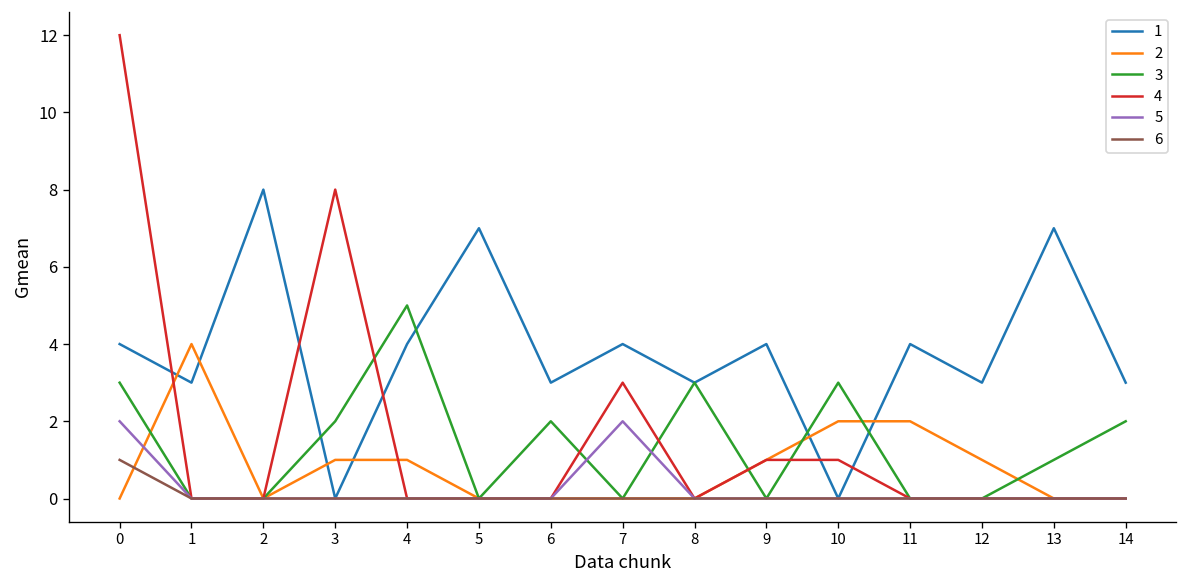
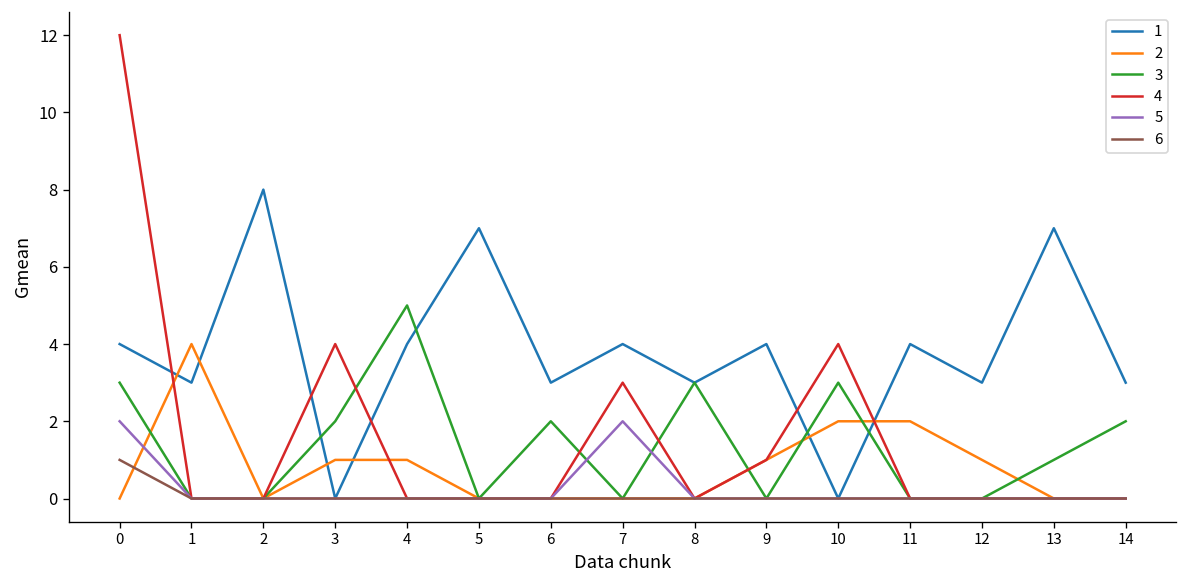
  {
    "1": {
      "0": 4,
      "1": 3,
      "2": 8,
      "4": 4,
      "5": 7,
      "6": 3,
      "7": 4,
      "9": 4,
      "11": 4,
      "12": 3,
      "13": 7,
      "14": 3
    },
    "2": {
      "0": 0,
      "1": 4,
      "3": 1,
      "4": 1,
      "10": 2,
      "11": 2,
      "12": 1
    },
    "3": {
      "0": 3,
      "3": 2,
      "4": 5,
      "6": 2,
      "10": 3,
      "13": 1,
      "14": 2
    },
    "4": {
      "0": 12,
-     "3": 8,
+     "3": 4,
      "7": 3,
-     "10": 1
+     "10": 4
    },
    "5": {
      "0": 2,
      "7": 2
    },
    "6": {
      "0": 1
    }
  }
